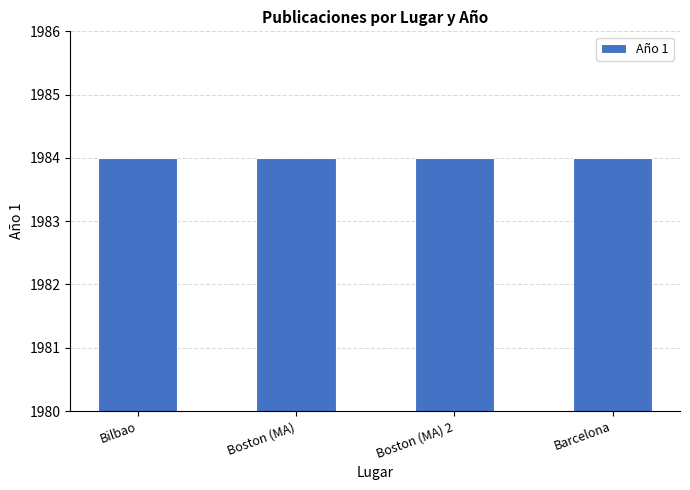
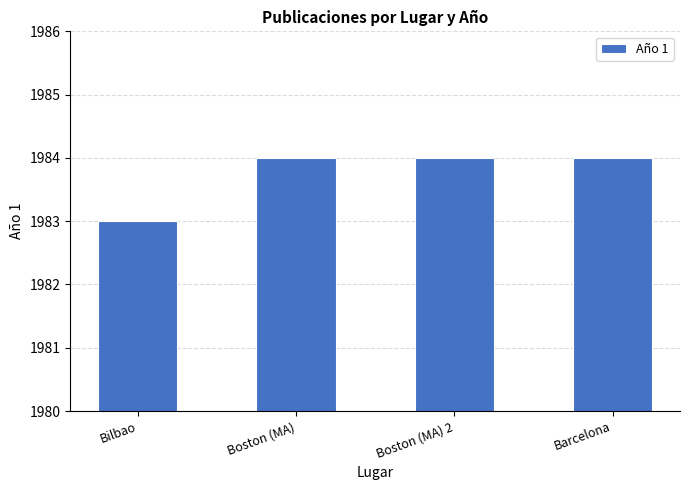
  {
-   "Bilbao": 1984,
+   "Bilbao": 1983,
    "Boston (MA)": 1984,
    "Boston (MA) 2": 1984,
    "Barcelona": 1984
  }
